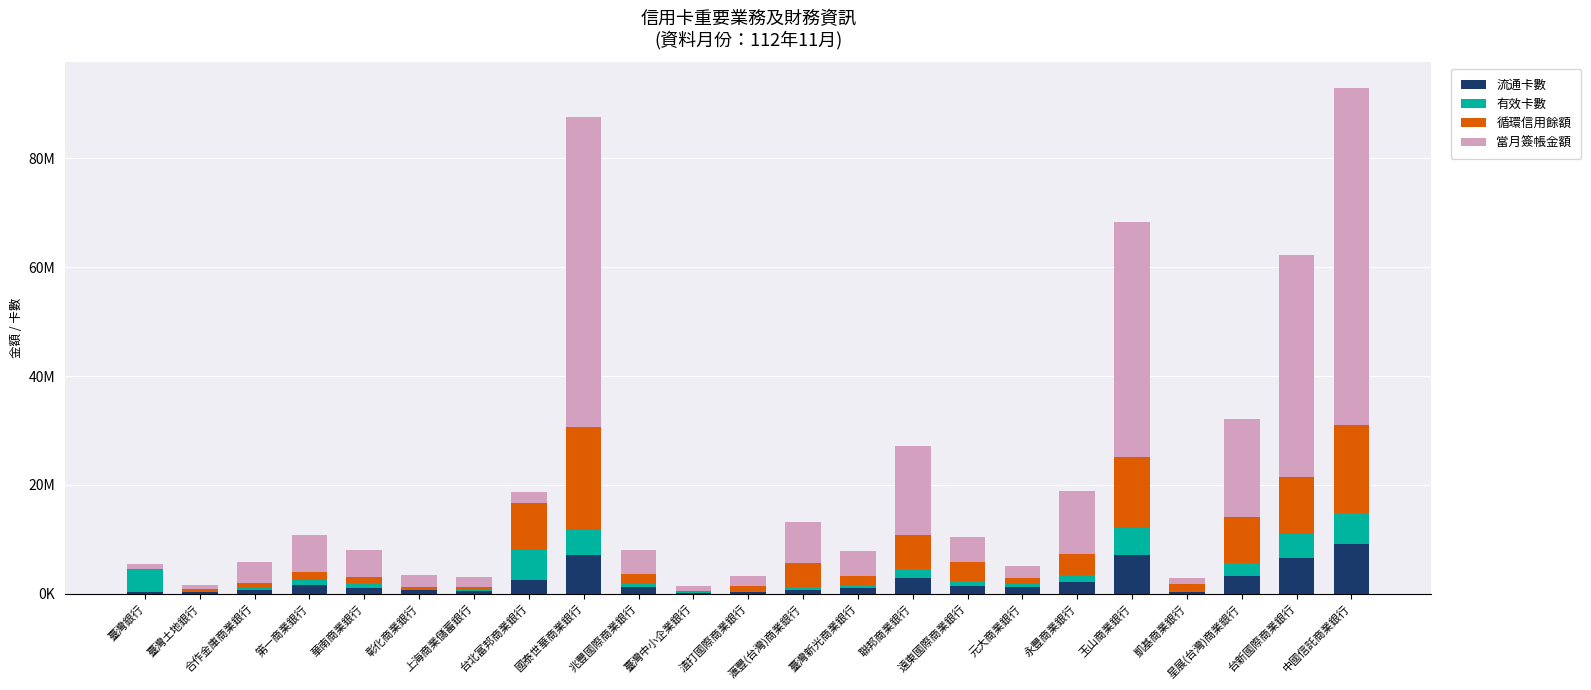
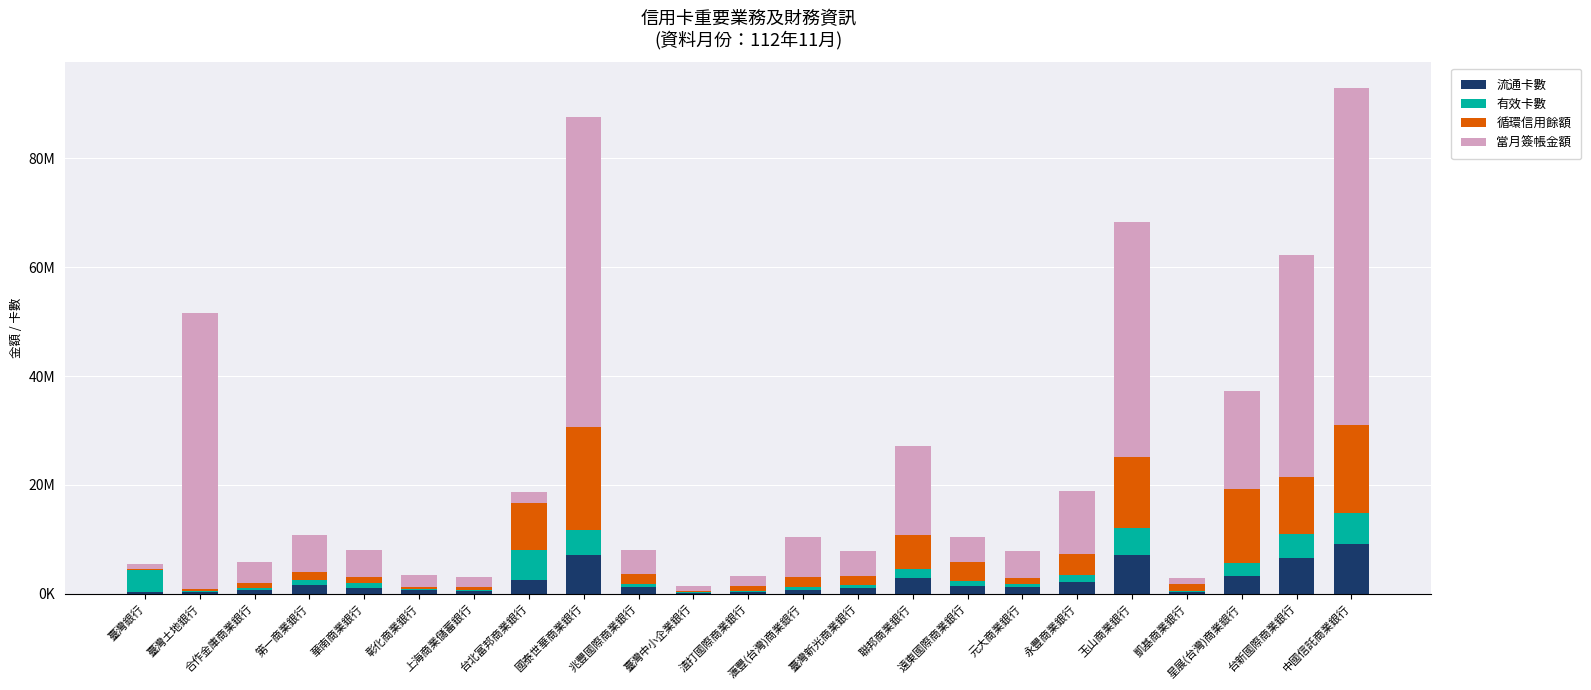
  {
    "流通卡數": {
      "合作金庫商業銀行": 1000000,
      "第一商業銀行": 2000000,
      "華南商業銀行": 1000000,
      "彰化商業銀行": 1000000,
      "上海商業儲蓄銀行": 0,
      "台北富邦商業銀行": 3000000,
      "國泰世華商業銀行": 7000000,
      "兆豐國際商業銀行": 1000000,
      "滙豐(台灣)商業銀行": 1000000,
      "臺灣新光商業銀行": 1000000,
      "聯邦商業銀行": 3000000,
      "遠東國際商業銀行": 1000000,
      "元大商業銀行": 1000000,
      "永豐商業銀行": 2000000,
      "玉山商業銀行": 7000000,
      "星展(台灣)商業銀行": 3000000,
      "台新國際商業銀行": 7000000,
      "中國信託商業銀行": 9000000
    },
    "有效卡數": {
      "臺灣銀行": 4000000,
      "第一商業銀行": 1000000,
      "華南商業銀行": 1000000,
      "台北富邦商業銀行": 5000000,
      "國泰世華商業銀行": 5000000,
      "兆豐國際商業銀行": 1000000,
      "滙豐(台灣)商業銀行": 0,
      "臺灣新光商業銀行": 1000000,
      "聯邦商業銀行": 2000000,
      "遠東國際商業銀行": 1000000,
      "元大商業銀行": 1000000,
      "永豐商業銀行": 1000000,
      "玉山商業銀行": 5000000,
      "星展(台灣)商業銀行": 2000000,
      "台新國際商業銀行": 5000000,
      "中國信託商業銀行": 6000000
    },
    "循環信用餘額": {
      "合作金庫商業銀行": 1000000,
      "第一商業銀行": 2000000,
      "華南商業銀行": 1000000,
      "上海商業儲蓄銀行": 1000000,
      "台北富邦商業銀行": 9000000,
      "國泰世華商業銀行": 19000000,
      "兆豐國際商業銀行": 2000000,
      "渣打國際商業銀行": 1000000,
-     "滙豐(台灣)商業銀行": 4000000,
+     "滙豐(台灣)商業銀行": 2000000,
      "臺灣新光商業銀行": 2000000,
      "聯邦商業銀行": 6000000,
      "遠東國際商業銀行": 3000000,
      "元大商業銀行": 1000000,
      "永豐商業銀行": 4000000,
      "玉山商業銀行": 13000000,
      "凱基商業銀行": 1000000,
-     "星展(台灣)商業銀行": 9000000,
+     "星展(台灣)商業銀行": 14000000,
      "台新國際商業銀行": 10000000,
      "中國信託商業銀行": 16000000
    },
    "當月簽帳金額": {
      "臺灣銀行": 1000000,
-     "臺灣土地銀行": 1000000,
+     "臺灣土地銀行": 51000000,
      "合作金庫商業銀行": 4000000,
      "第一商業銀行": 7000000,
      "華南商業銀行": 5000000,
      "彰化商業銀行": 2000000,
      "上海商業儲蓄銀行": 2000000,
      "台北富邦商業銀行": 2000000,
      "國泰世華商業銀行": 57000000,
      "兆豐國際商業銀行": 4000000,
      "臺灣中小企業銀行": 1000000,
      "渣打國際商業銀行": 2000000,
      "滙豐(台灣)商業銀行": 7000000,
      "臺灣新光商業銀行": 5000000,
      "聯邦商業銀行": 16000000,
      "遠東國際商業銀行": 5000000,
-     "元大商業銀行": 2000000,
+     "元大商業銀行": 5000000,
      "永豐商業銀行": 12000000,
      "玉山商業銀行": 43000000,
      "凱基商業銀行": 1000000,
      "星展(台灣)商業銀行": 18000000,
      "台新國際商業銀行": 41000000,
      "中國信託商業銀行": 62000000
    }
  }
